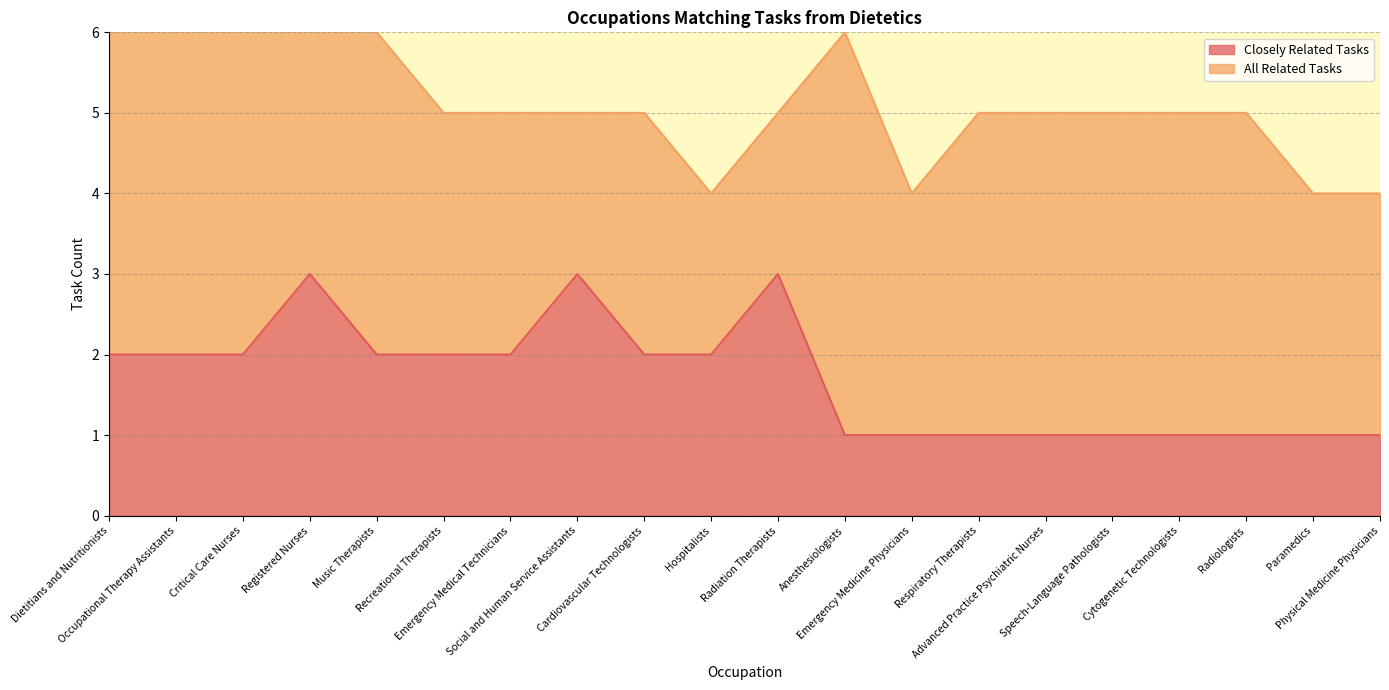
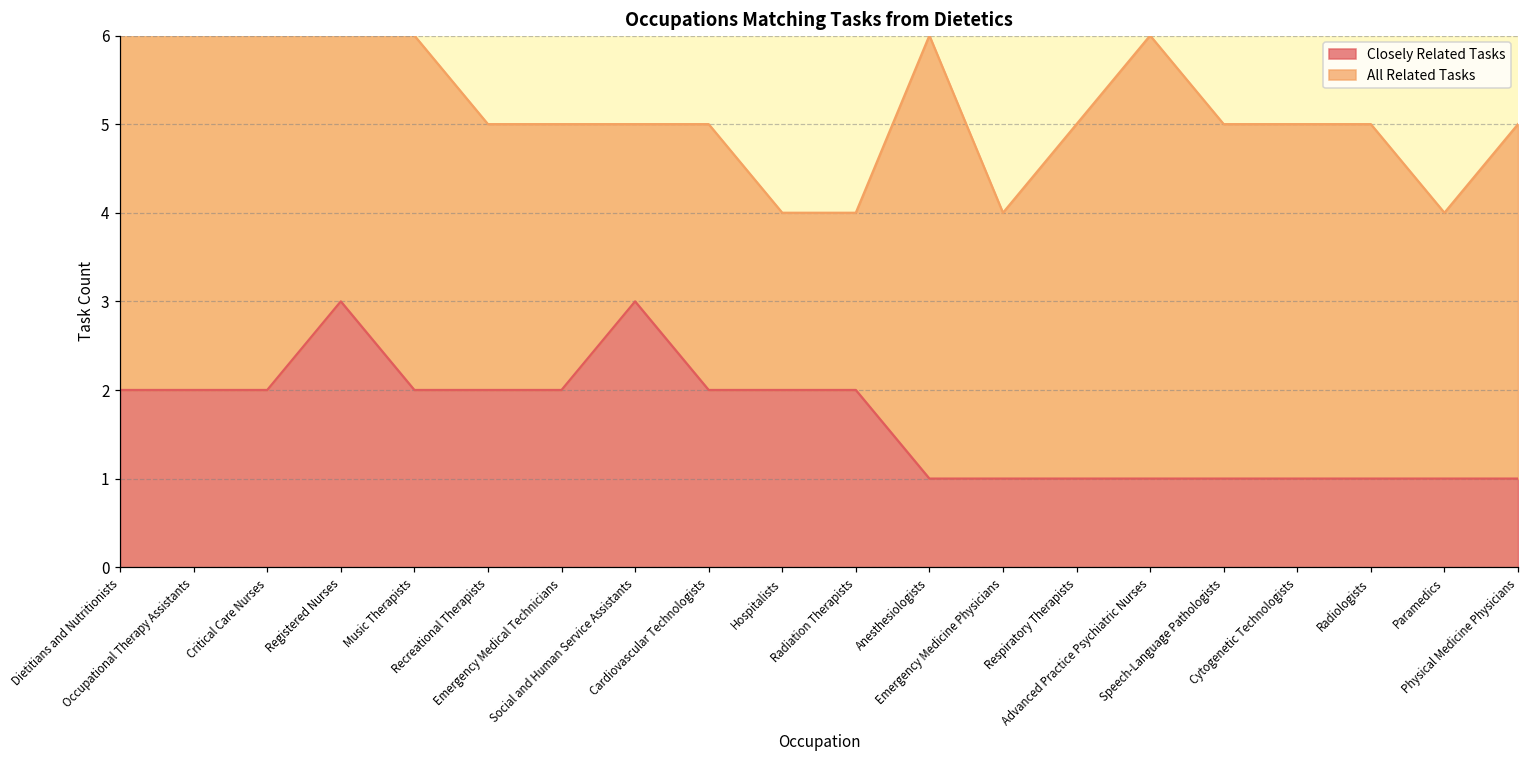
  {
    "Closely Related Tasks": {
      "Dietitians and Nutritionists": 2,
      "Occupational Therapy Assistants": 2,
      "Critical Care Nurses": 2,
      "Registered Nurses": 3,
      "Music Therapists": 2,
      "Recreational Therapists": 2,
      "Emergency Medical Technicians": 2,
      "Social and Human Service Assistants": 3,
      "Cardiovascular Technologists": 2,
      "Hospitalists": 2,
-     "Radiation Therapists": 3,
+     "Radiation Therapists": 2,
      "Anesthesiologists": 1,
      "Emergency Medicine Physicians": 1,
      "Respiratory Therapists": 1,
      "Advanced Practice Psychiatric Nurses": 1,
      "Speech-Language Pathologists": 1,
      "Cytogenetic Technologists": 1,
      "Radiologists": 1,
      "Paramedics": 1,
      "Physical Medicine Physicians": 1
    },
    "All Related Tasks": {
      "Dietitians and Nutritionists": 6,
      "Music Therapists": 6,
      "Recreational Therapists": 5,
      "Emergency Medical Technicians": 5,
      "Social and Human Service Assistants": 5,
      "Cardiovascular Technologists": 5,
      "Hospitalists": 4,
      "Anesthesiologists": 6,
      "Emergency Medicine Physicians": 4,
      "Respiratory Therapists": 5,
-     "Advanced Practice Psychiatric Nurses": 4,
+     "Advanced Practice Psychiatric Nurses": 5,
      "Speech-Language Pathologists": 5,
      "Cytogenetic Technologists": 5,
      "Radiologists": 5,
      "Paramedics": 4,
-     "Physical Medicine Physicians": 3
+     "Physical Medicine Physicians": 4
    }
  }
